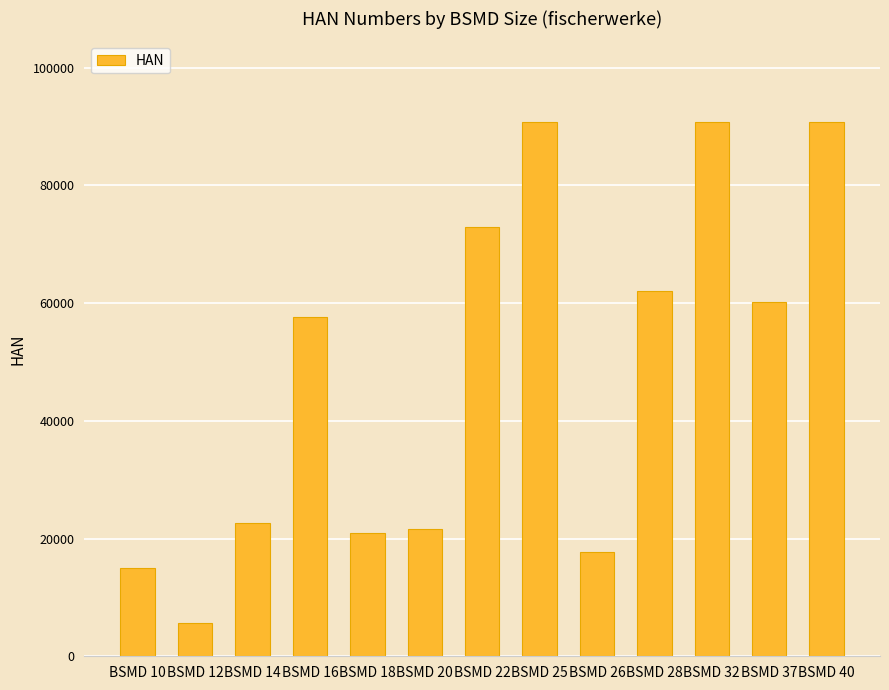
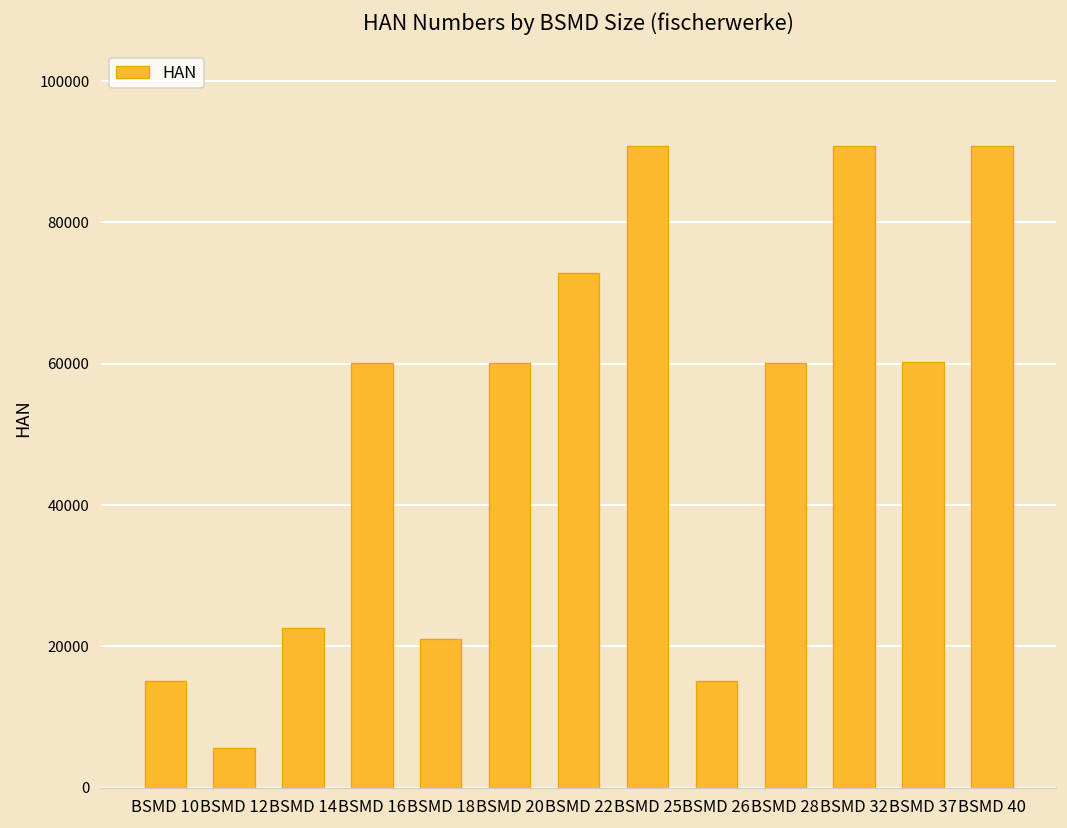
  {
    "BSMD 10": 15000,
    "BSMD 12": 6000,
    "BSMD 14": 23000,
-   "BSMD 16": 58000,
+   "BSMD 16": 60000,
    "BSMD 18": 21000,
-   "BSMD 20": 22000,
+   "BSMD 20": 60000,
    "BSMD 22": 73000,
    "BSMD 25": 91000,
-   "BSMD 26": 18000,
-   "BSMD 28": 62000,
+   "BSMD 26": 15000,
+   "BSMD 28": 60000,
    "BSMD 32": 91000,
    "BSMD 37": 60000,
    "BSMD 40": 91000
  }
